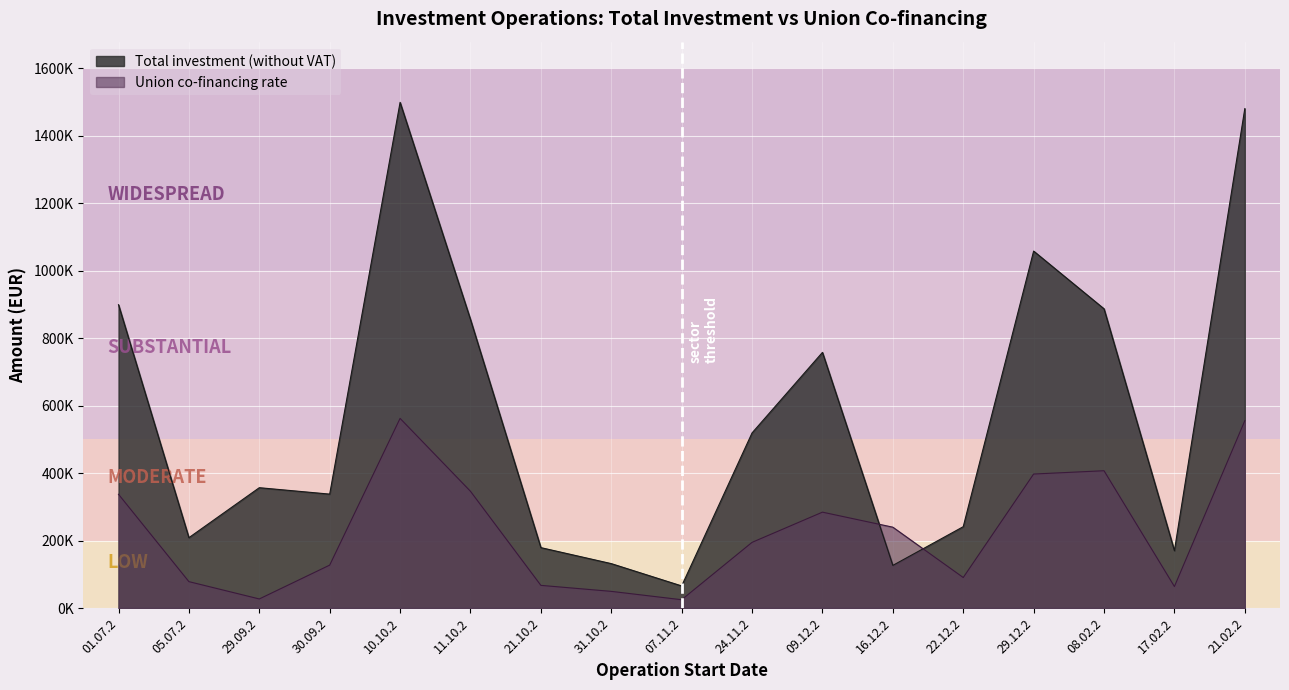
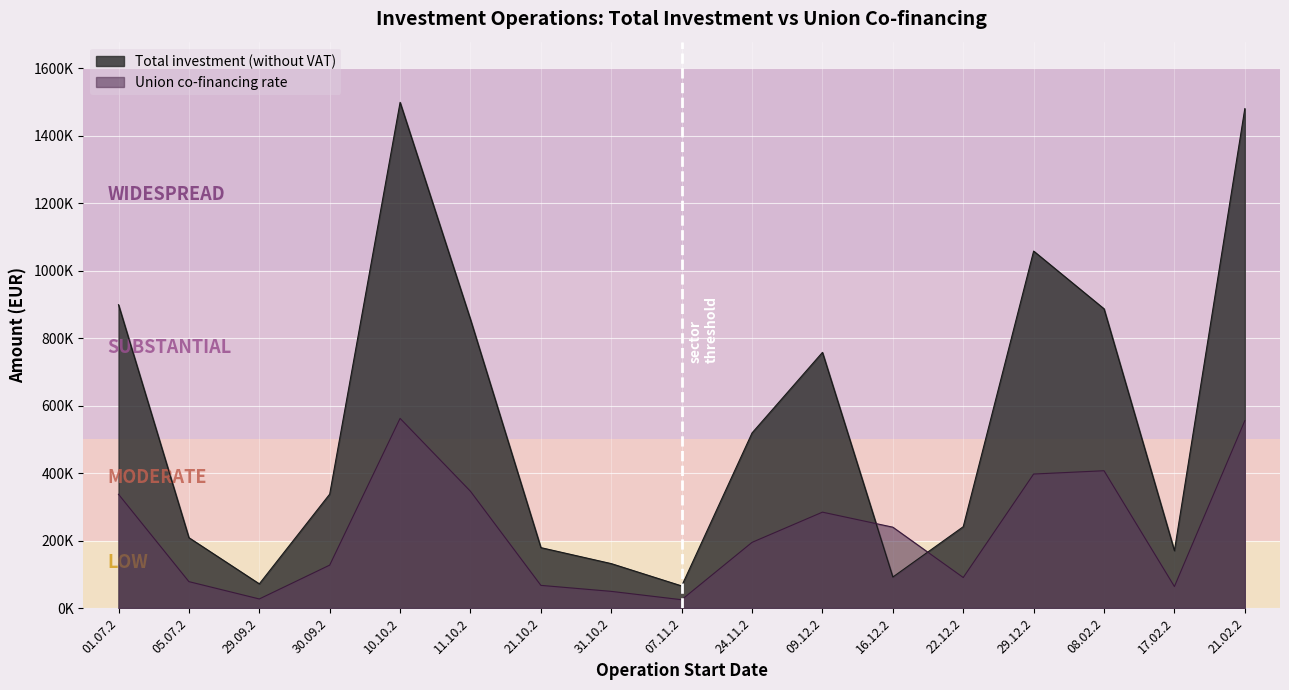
  {
    "Total investment (without VAT)": {
      "01.07.2": 900000,
      "05.07.2": 210000,
-     "29.09.2": 360000,
+     "29.09.2": 70000,
      "30.09.2": 340000,
      "10.10.2": 1500000,
      "11.10.2": 860000,
      "21.10.2": 180000,
      "31.10.2": 130000,
      "07.11.2": 70000,
      "24.11.2": 520000,
      "09.12.2": 760000,
-     "16.12.2": 130000,
+     "16.12.2": 90000,
      "22.12.2": 240000,
      "29.12.2": 1060000,
      "08.02.2": 890000,
      "17.02.2": 170000,
      "21.02.2": 1480000
    },
    "Union co-financing rate": {
      "01.07.2": 340000,
      "05.07.2": 80000,
      "29.09.2": 30000,
      "30.09.2": 130000,
      "10.10.2": 560000,
      "11.10.2": 350000,
      "21.10.2": 70000,
      "31.10.2": 50000,
      "07.11.2": 20000,
      "24.11.2": 190000,
      "09.12.2": 280000,
      "16.12.2": 240000,
      "22.12.2": 90000,
      "29.12.2": 400000,
      "08.02.2": 410000,
      "17.02.2": 60000,
      "21.02.2": 560000
    }
  }
